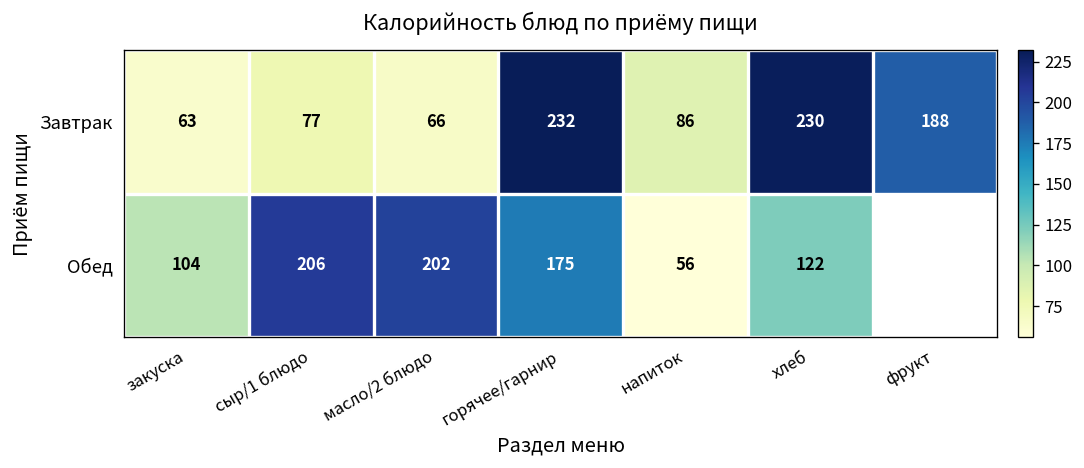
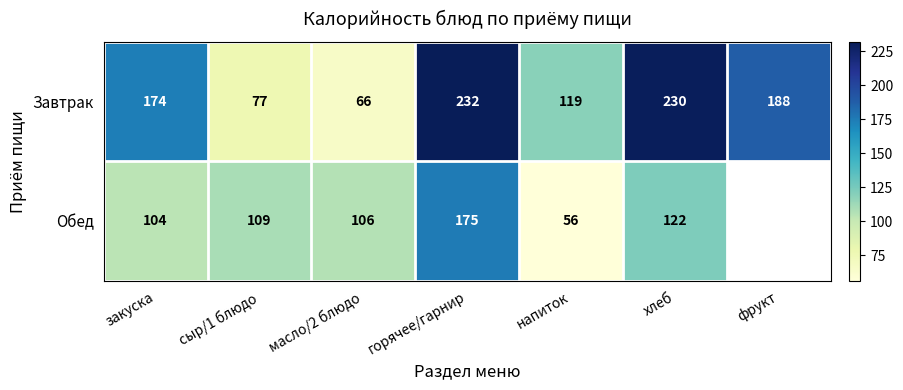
  {
    "Завтрак": {
-     "закуска": 63,
+     "закуска": 174,
      "сыр/1 блюдо": 77,
      "масло/2 блюдо": 66,
      "горячее/гарнир": 232,
-     "напиток": 86,
+     "напиток": 119,
      "хлеб": 230,
      "фрукт": 188
    },
    "Обед": {
      "закуска": 104,
-     "сыр/1 блюдо": 206,
-     "масло/2 блюдо": 202,
+     "сыр/1 блюдо": 109,
+     "масло/2 блюдо": 106,
      "горячее/гарнир": 175,
      "напиток": 56,
      "хлеб": 122
    }
  }
